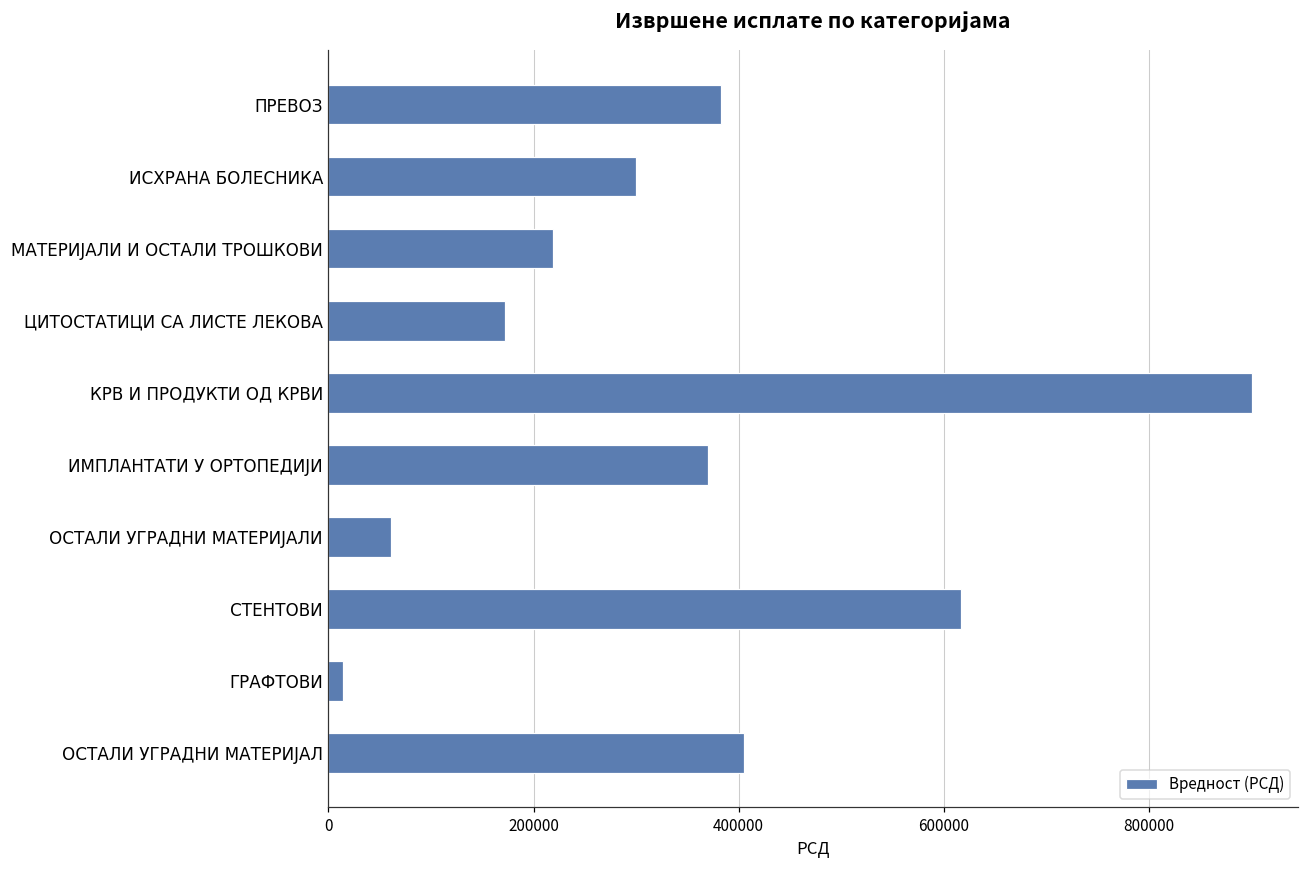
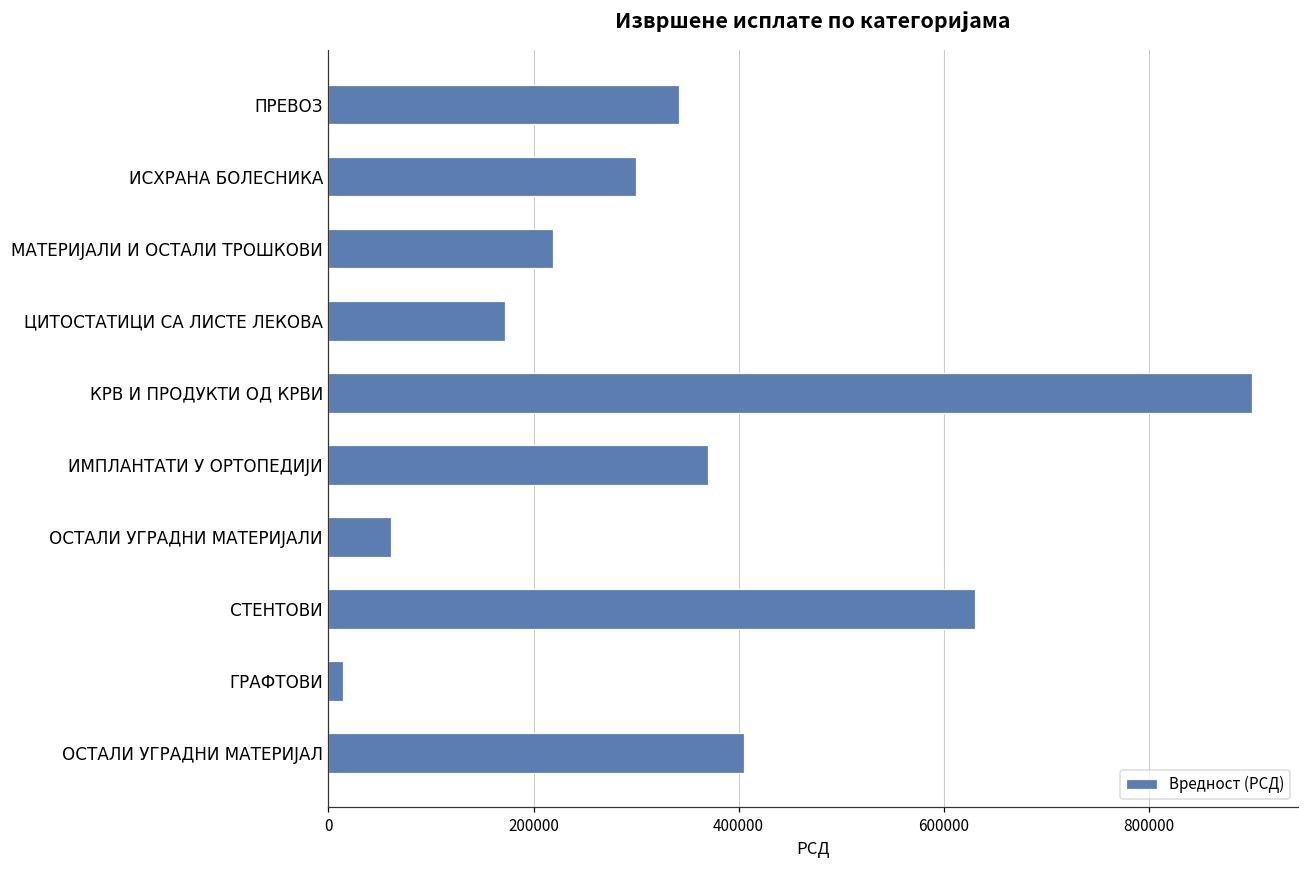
  {
-   "ПРЕВОЗ": 380000,
+   "ПРЕВОЗ": 340000,
    "ИСХРАНА БОЛЕСНИКА": 300000,
    "МАТЕРИЈАЛИ И ОСТАЛИ ТРОШКОВИ": 220000,
    "ЦИТОСТАТИЦИ СА ЛИСТЕ ЛЕКОВА": 170000,
    "КРВ И ПРОДУКТИ ОД КРВИ": 900000,
    "ИМПЛАНТАТИ У ОРТОПЕДИЈИ": 370000,
    "ОСТАЛИ УГРАДНИ МАТЕРИЈАЛИ": 60000,
-   "СТЕНТОВИ": 620000,
+   "СТЕНТОВИ": 630000,
    "ГРАФТОВИ": 10000,
    "ОСТАЛИ УГРАДНИ МАТЕРИЈАЛ": 410000
  }
